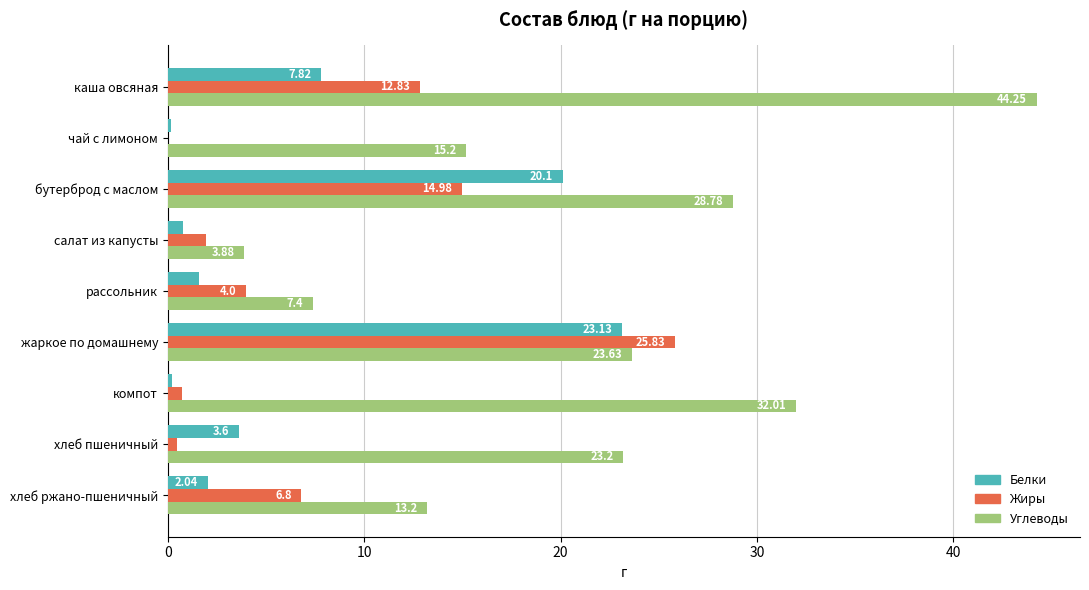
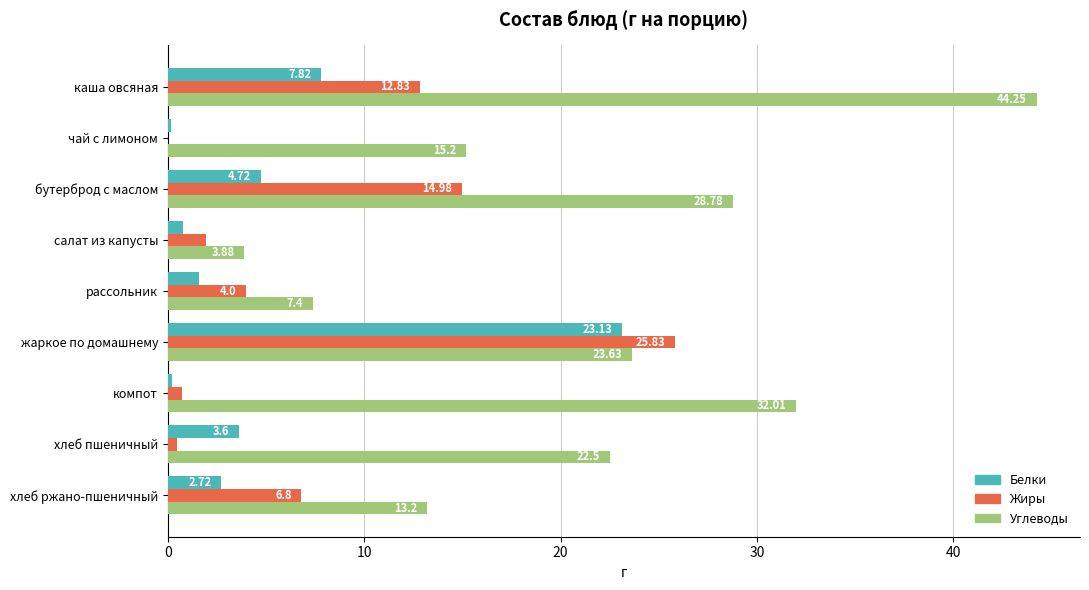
  {
    "Белки": {
      "каша овсяная": 7.82,
-     "бутерброд с маслом": 20.1,
+     "бутерброд с маслом": 4.72,
      "жаркое по домашнему": 23.13,
      "хлеб пшеничный": 3.6,
-     "хлеб ржано-пшеничный": 2.04
+     "хлеб ржано-пшеничный": 2.72
    },
    "Жиры": {
      "каша овсяная": 12.83,
      "бутерброд с маслом": 14.98,
      "рассольник": 4.0,
      "жаркое по домашнему": 25.83,
      "хлеб ржано-пшеничный": 6.8
    },
    "Углеводы": {
      "каша овсяная": 44.25,
      "чай с лимоном": 15.2,
      "бутерброд с маслом": 28.78,
      "салат из капусты": 3.88,
      "рассольник": 7.4,
      "жаркое по домашнему": 23.63,
      "компот": 32.01,
-     "хлеб пшеничный": 23.2,
+     "хлеб пшеничный": 22.5,
      "хлеб ржано-пшеничный": 13.2
    }
  }
